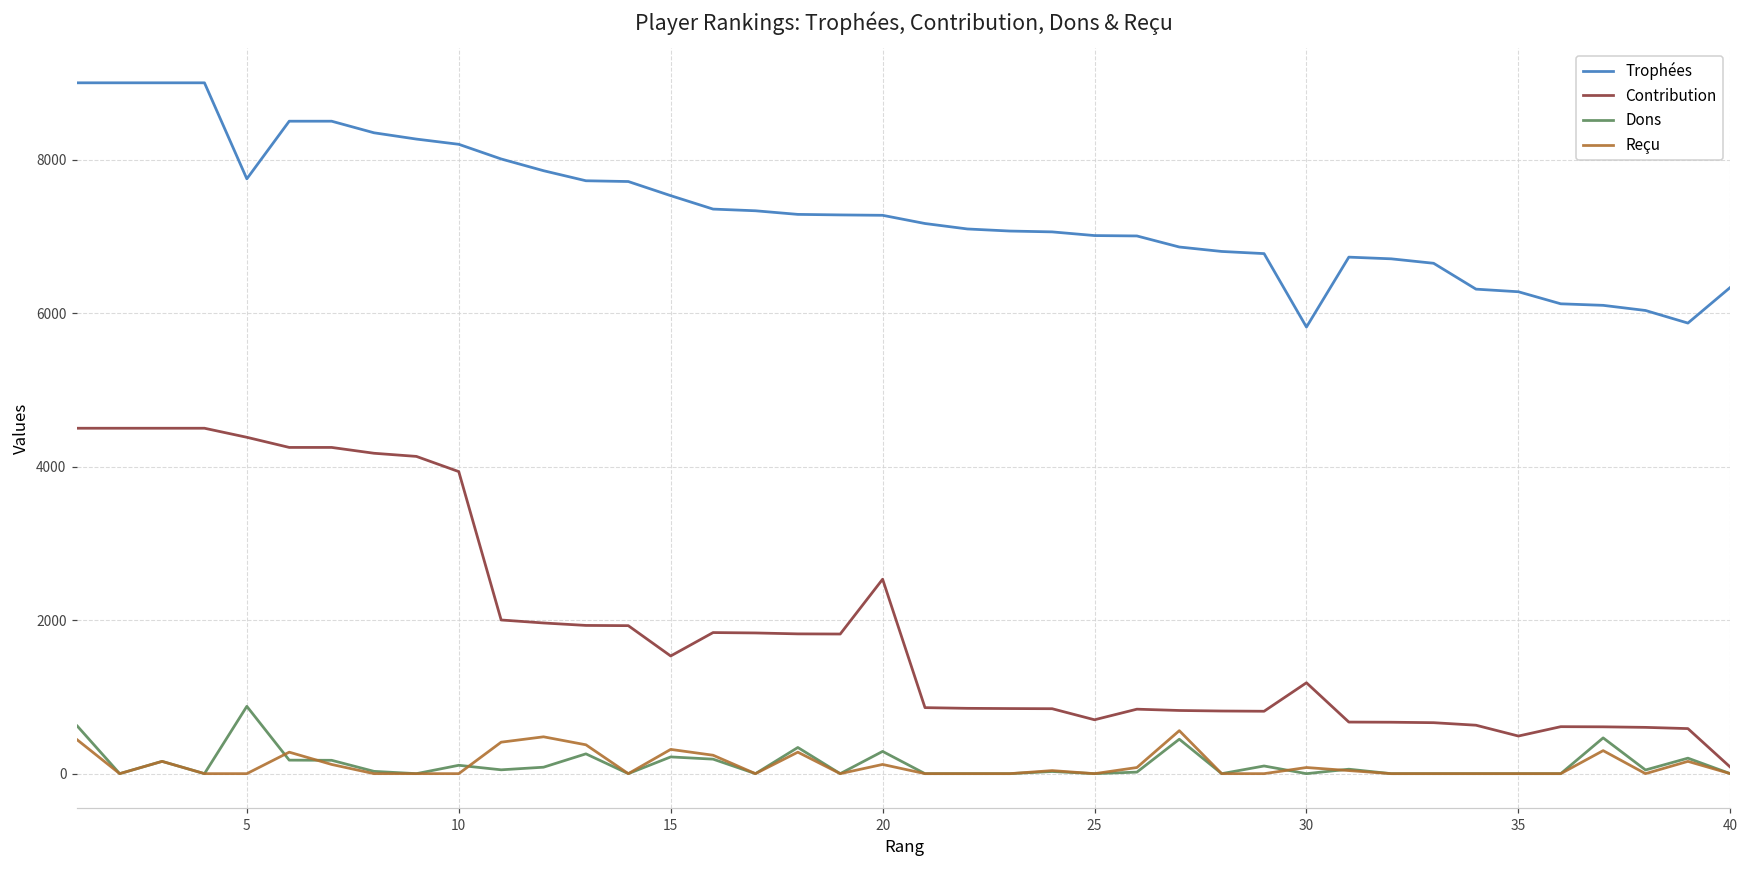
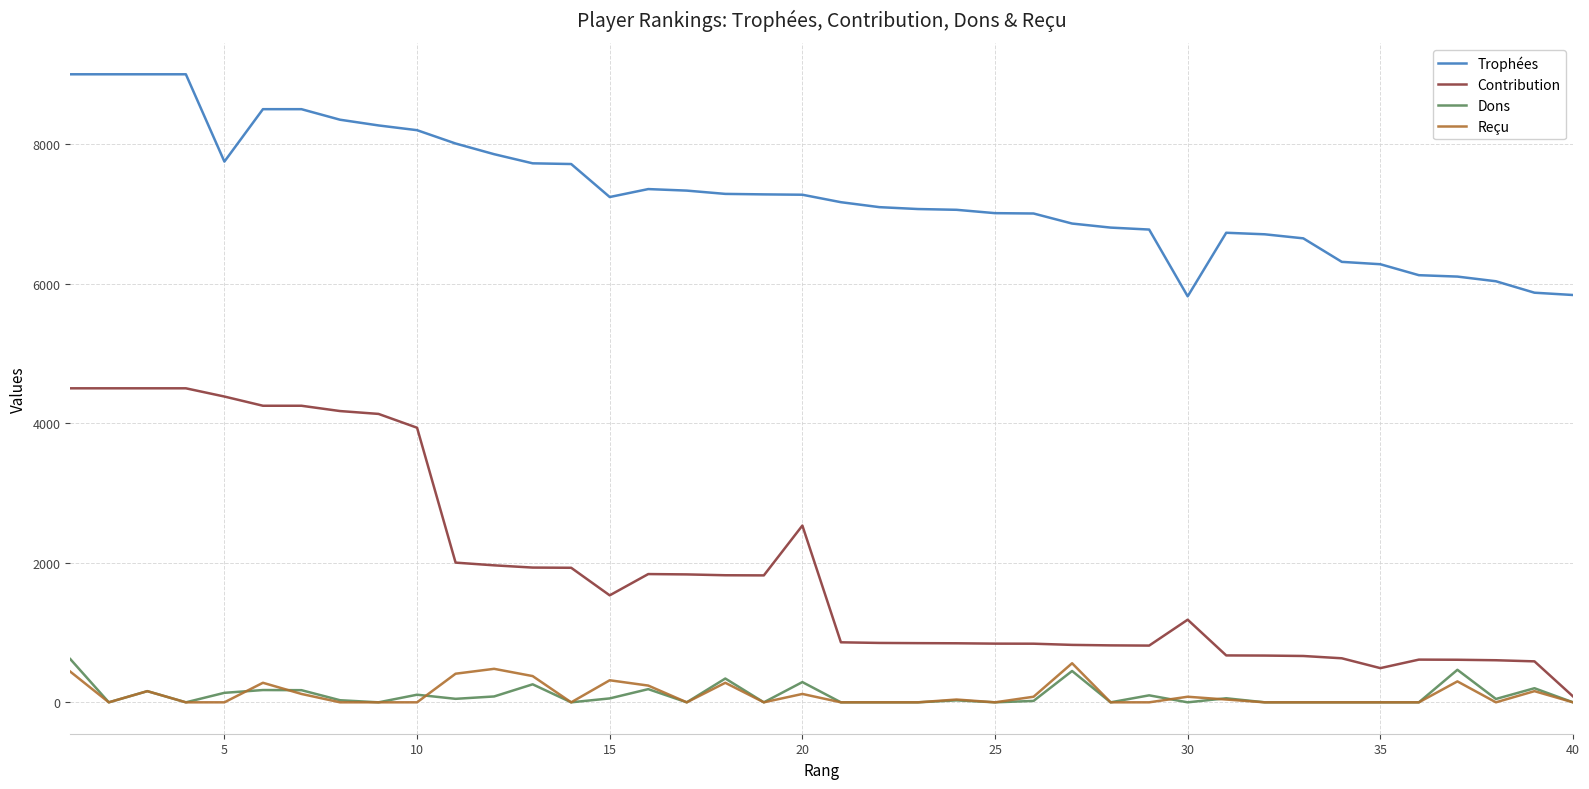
  {
    "Trophées": {
      "5": 7700,
      "10": 8200,
-     "15": 7500,
+     "15": 7200,
      "20": 7300,
      "25": 7000,
      "30": 5800,
      "35": 6300,
-     "40": 6300
+     "40": 5800
    },
    "Contribution": {
      "5": 4400,
      "10": 3900,
      "15": 1500,
      "20": 2500,
-     "25": 700,
+     "25": 800,
      "30": 1200,
      "35": 500,
      "40": 100
    },
    "Dons": {
-     "5": 900,
+     "5": 100,
      "10": 100,
-     "15": 200,
+     "15": 100,
      "20": 300,
      "30": 0
    },
    "Reçu": {
      "5": 0,
      "10": 0,
      "15": 300,
      "20": 100,
      "30": 100
    }
  }
